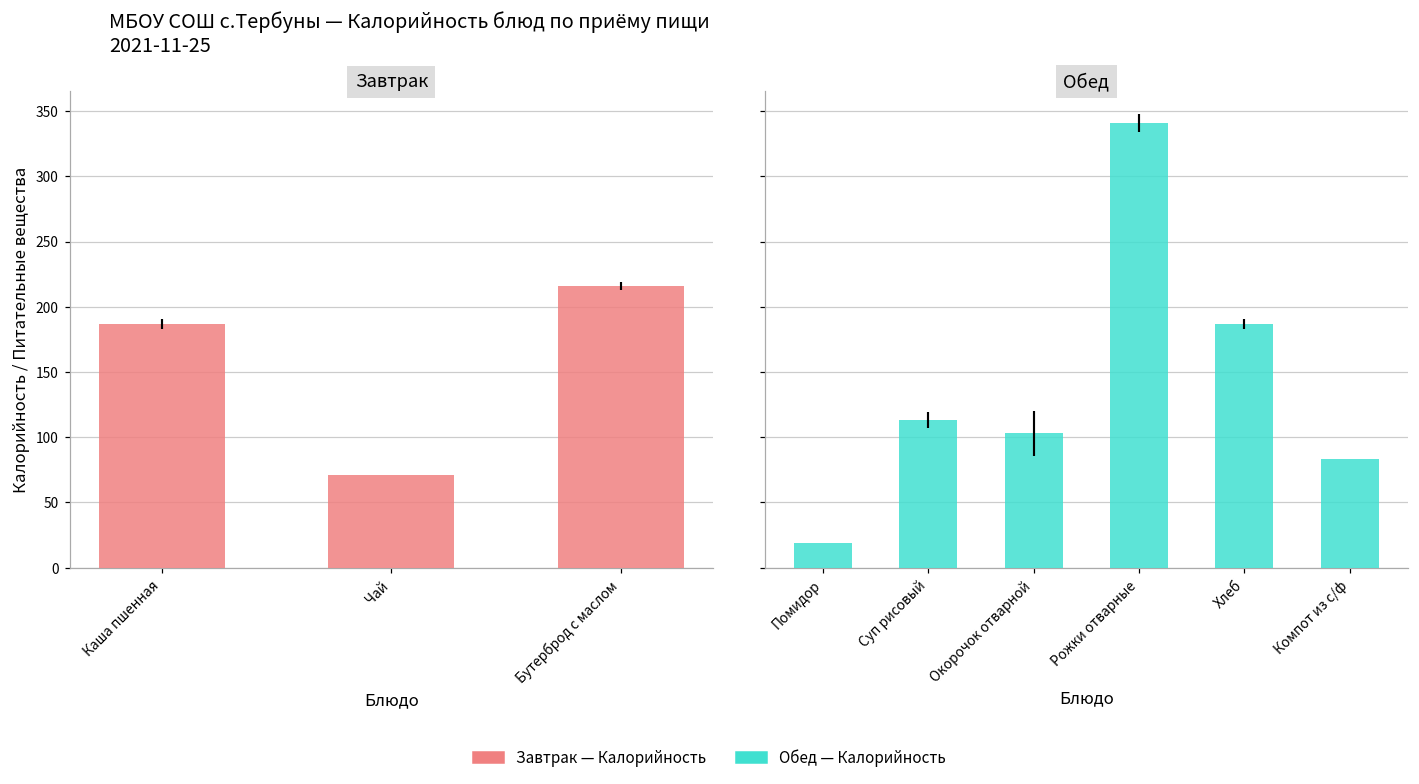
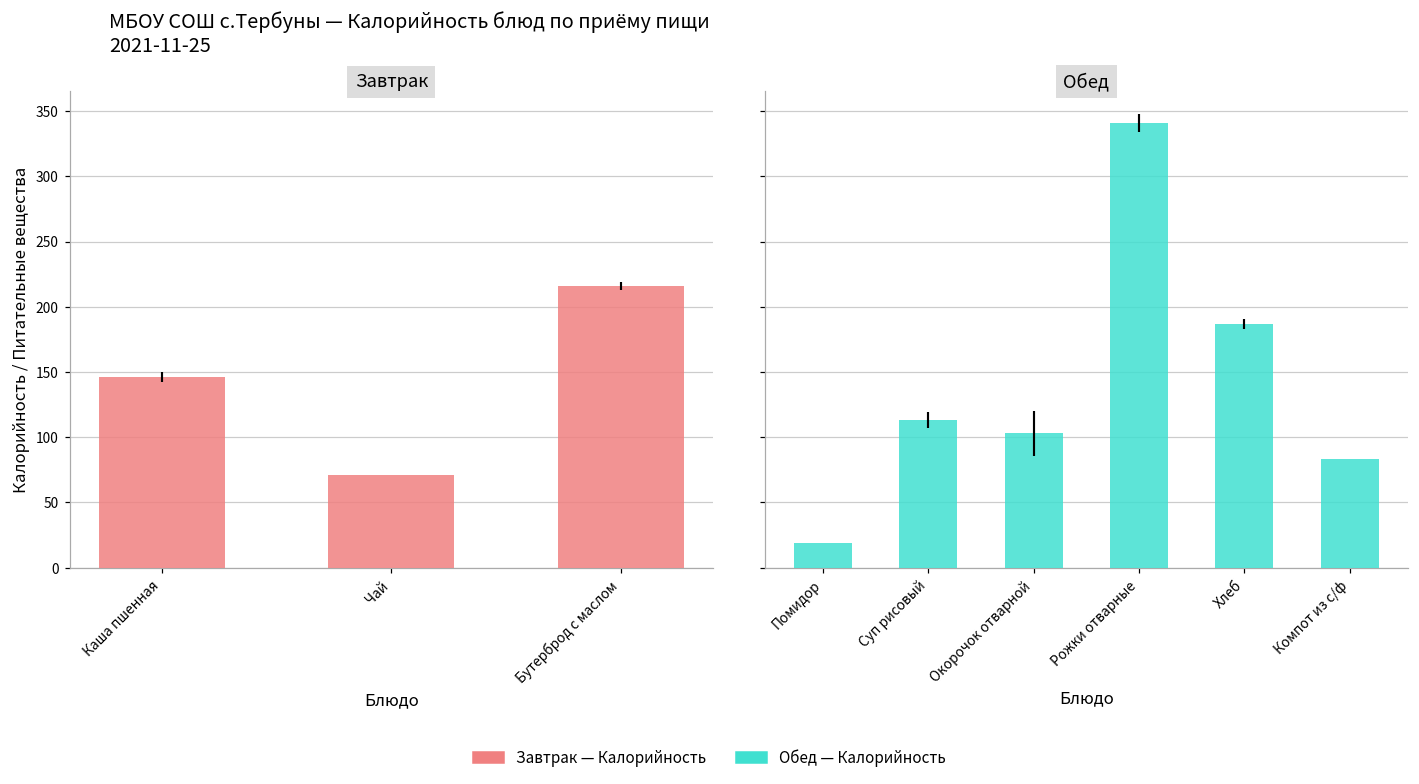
  {
    "Завтрак": {
-     "Каша пшенная": 187,
+     "Каша пшенная": 146,
      "Чай": 71,
      "Бутерброд с маслом": 216
    }
  }
